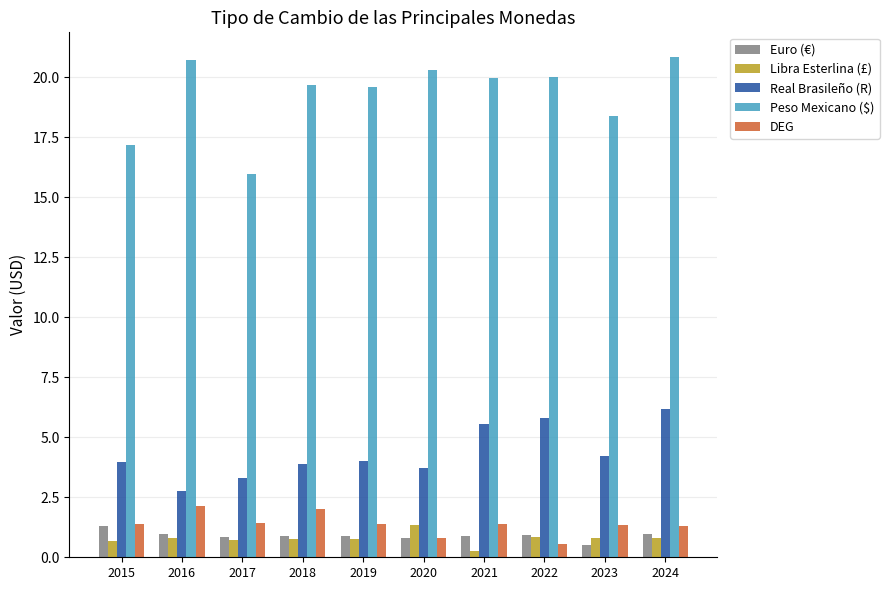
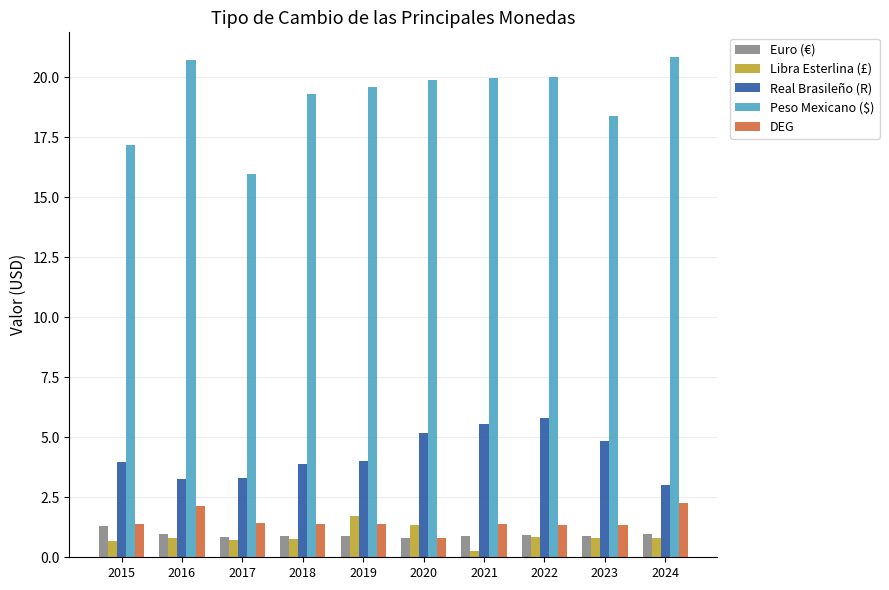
  {
    "Euro (€)": {
      "2015": 1.3,
      "2016": 1.0,
      "2017": 0.8,
      "2018": 0.9,
      "2019": 0.9,
      "2020": 0.8,
      "2021": 0.9,
      "2022": 0.9,
-     "2023": 0.5,
+     "2023": 0.9,
      "2024": 1.0
    },
    "Libra Esterlina (£)": {
      "2015": 0.7,
      "2016": 0.8,
      "2017": 0.7,
      "2018": 0.8,
-     "2019": 0.8,
+     "2019": 1.7,
      "2020": 1.3,
      "2021": 0.3,
      "2022": 0.8,
      "2023": 0.8,
      "2024": 0.8
    },
    "Real Brasileño (R)": {
      "2015": 4.0,
-     "2016": 2.8,
+     "2016": 3.3,
      "2017": 3.3,
      "2018": 3.9,
      "2019": 4.0,
-     "2020": 3.7,
+     "2020": 5.2,
      "2021": 5.6,
      "2022": 5.8,
-     "2023": 4.2,
-     "2024": 6.2
+     "2023": 4.9,
+     "2024": 3.0
    },
    "Peso Mexicano ($)": {
      "2015": 17.2,
      "2016": 20.7,
      "2017": 15.9,
-     "2018": 19.7,
+     "2018": 19.3,
      "2019": 19.6,
-     "2020": 20.3,
+     "2020": 19.9,
      "2021": 20.0,
      "2022": 20.0,
      "2023": 18.4,
      "2024": 20.8
    },
    "DEG": {
      "2015": 1.4,
      "2016": 2.1,
      "2017": 1.4,
-     "2018": 2.0,
+     "2018": 1.4,
      "2019": 1.4,
      "2020": 0.8,
      "2021": 1.4,
-     "2022": 0.6,
+     "2022": 1.3,
      "2023": 1.3,
-     "2024": 1.3
+     "2024": 2.3
    }
  }
